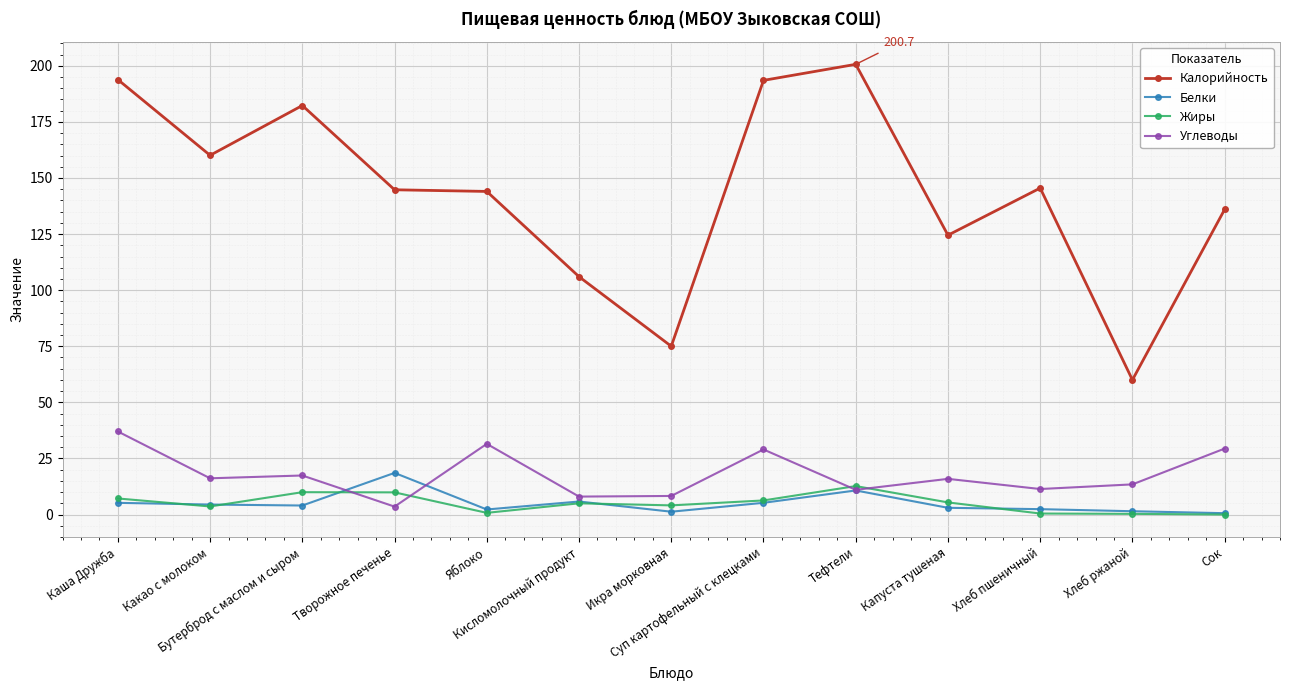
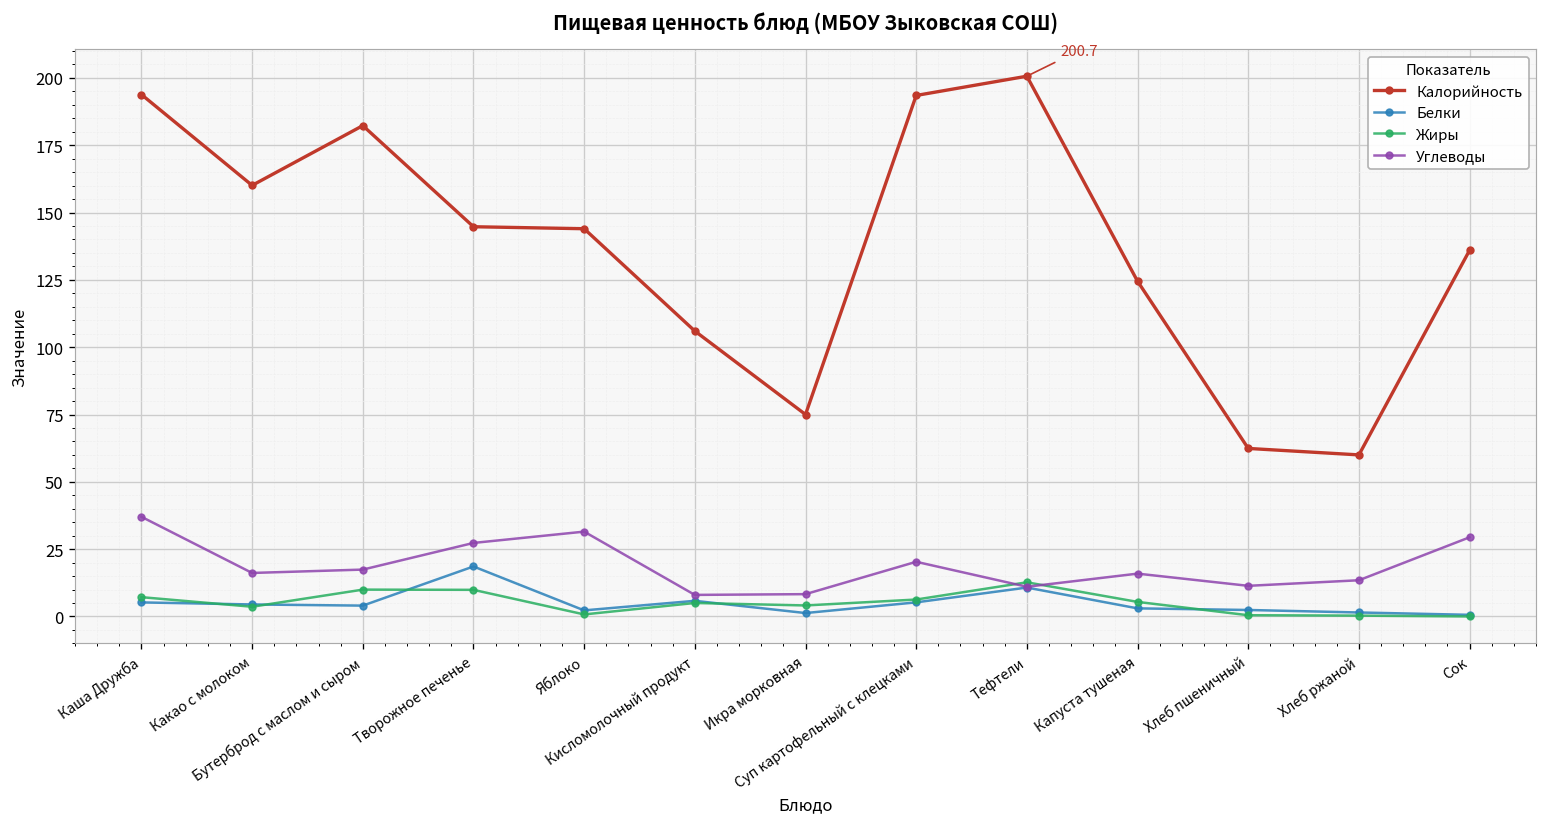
  {
    "Калорийность": {
      "Каша Дружба": 194,
      "Какао с молоком": 160,
      "Бутерброд с маслом и сыром": 182,
      "Творожное печенье": 145,
      "Яблоко": 144,
      "Кисломолочный продукт": 106,
      "Икра морковная": 75,
      "Суп картофельный с клецками": 194,
      "Капуста тушеная": 125,
-     "Хлеб пшеничный": 146,
+     "Хлеб пшеничный": 62,
      "Хлеб ржаной": 60,
      "Сок": 136
    },
    "Белки": {
      "Каша Дружба": 5,
      "Бутерброд с маслом и сыром": 4,
      "Творожное печенье": 19,
      "Яблоко": 2,
      "Икра морковная": 1,
      "Капуста тушеная": 3,
      "Хлеб пшеничный": 2,
      "Хлеб ржаной": 1
    },
    "Жиры": {
      "Каша Дружба": 7,
      "Бутерброд с маслом и сыром": 10,
      "Творожное печенье": 10,
      "Яблоко": 1,
      "Икра морковная": 4,
      "Тефтели": 13,
      "Капуста тушеная": 5,
      "Хлеб пшеничный": 0,
      "Хлеб ржаной": 0
    },
    "Углеводы": {
      "Каша Дружба": 37,
      "Какао с молоком": 16,
      "Бутерброд с маслом и сыром": 17,
-     "Творожное печенье": 4,
+     "Творожное печенье": 27,
      "Яблоко": 32,
      "Кисломолочный продукт": 8,
      "Икра морковная": 8,
-     "Суп картофельный с клецками": 29,
+     "Суп картофельный с клецками": 20,
      "Капуста тушеная": 16,
      "Хлеб пшеничный": 11,
      "Хлеб ржаной": 13,
      "Сок": 29
    }
  }
